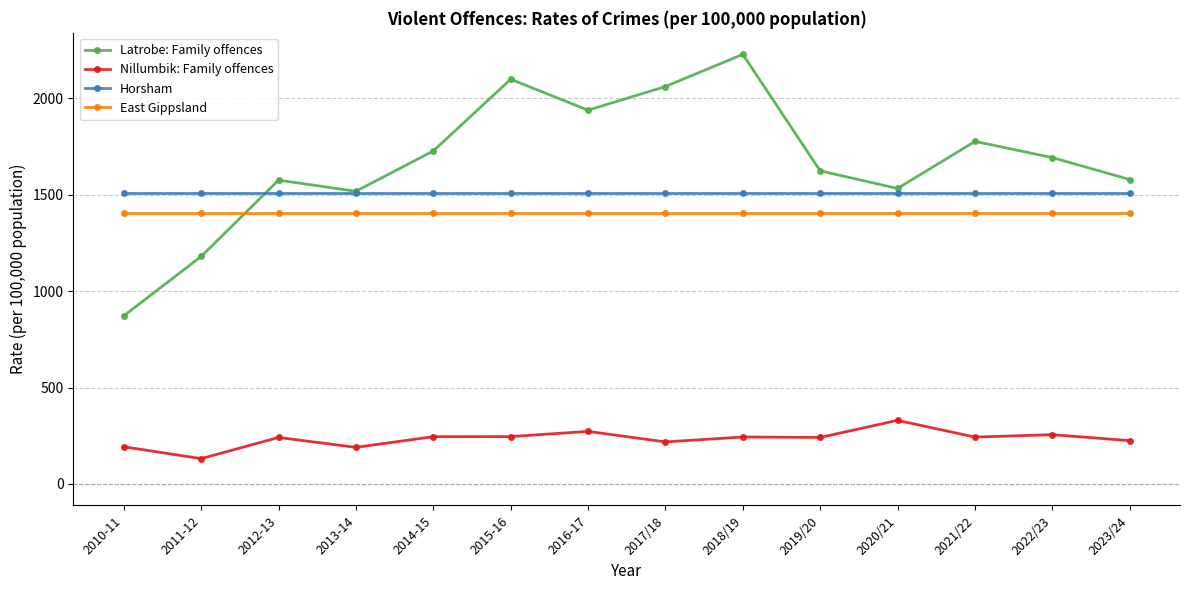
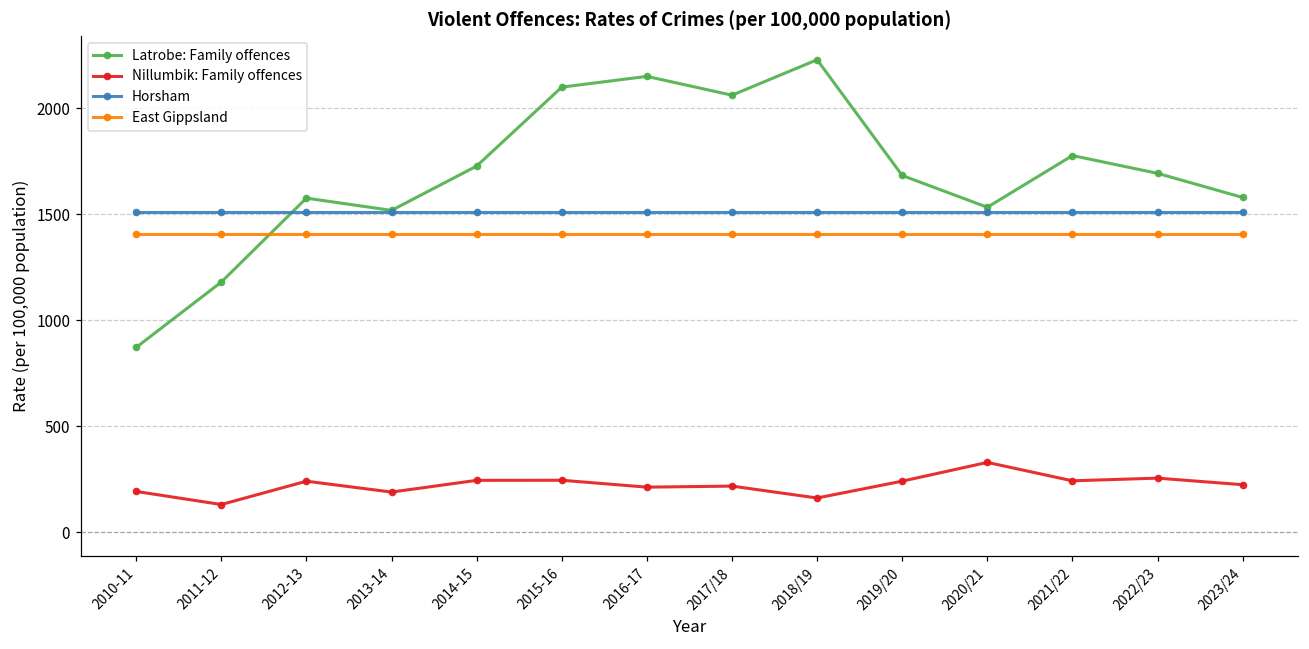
  {
    "Latrobe: Family offences": {
      "2010-11": 870,
      "2011-12": 1180,
      "2012-13": 1580,
      "2014-15": 1730,
      "2015-16": 2100,
-     "2016-17": 1940,
+     "2016-17": 2150,
      "2017/18": 2060,
      "2018/19": 2230,
-     "2019/20": 1620,
+     "2019/20": 1680,
      "2020/21": 1530,
      "2021/22": 1780,
      "2022/23": 1690,
      "2023/24": 1580
    },
    "Nillumbik: Family offences": {
      "2010-11": 190,
      "2011-12": 130,
      "2012-13": 240,
      "2013-14": 190,
      "2014-15": 240,
      "2015-16": 250,
-     "2016-17": 270,
+     "2016-17": 210,
      "2017/18": 220,
-     "2018/19": 240,
+     "2018/19": 160,
      "2019/20": 240,
      "2020/21": 330,
      "2021/22": 240,
      "2022/23": 260,
      "2023/24": 220
    },
    "Horsham": {
      "2010-11": 1510,
      "2011-12": 1510,
      "2012-13": 1510,
      "2014-15": 1510,
      "2015-16": 1510,
      "2016-17": 1510,
      "2017/18": 1510,
      "2018/19": 1510,
      "2019/20": 1510,
      "2020/21": 1510,
      "2021/22": 1510,
      "2022/23": 1510,
      "2023/24": 1510
    },
    "East Gippsland": {
      "2010-11": 1410,
      "2011-12": 1410,
      "2012-13": 1410,
      "2013-14": 1410,
      "2014-15": 1410,
      "2015-16": 1410,
      "2016-17": 1410,
      "2017/18": 1410,
      "2018/19": 1410,
      "2019/20": 1410,
      "2020/21": 1410,
      "2021/22": 1410,
      "2022/23": 1410,
      "2023/24": 1410
    }
  }
